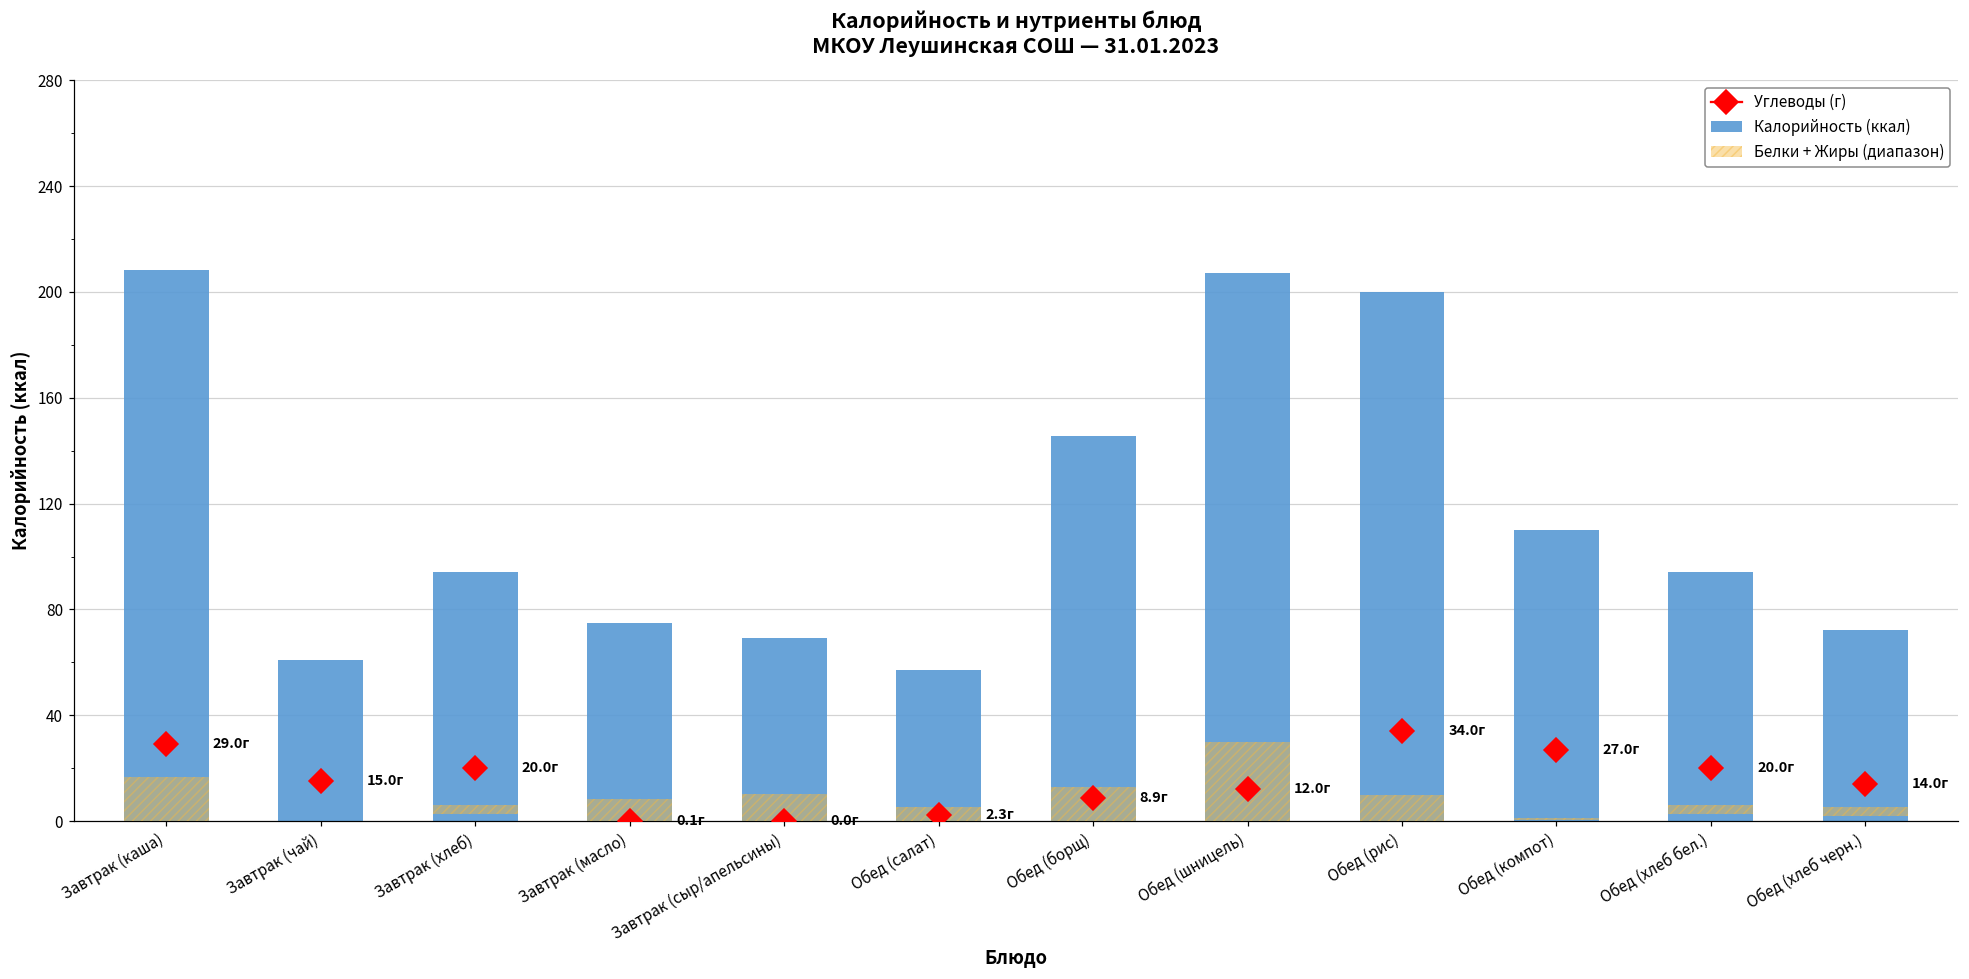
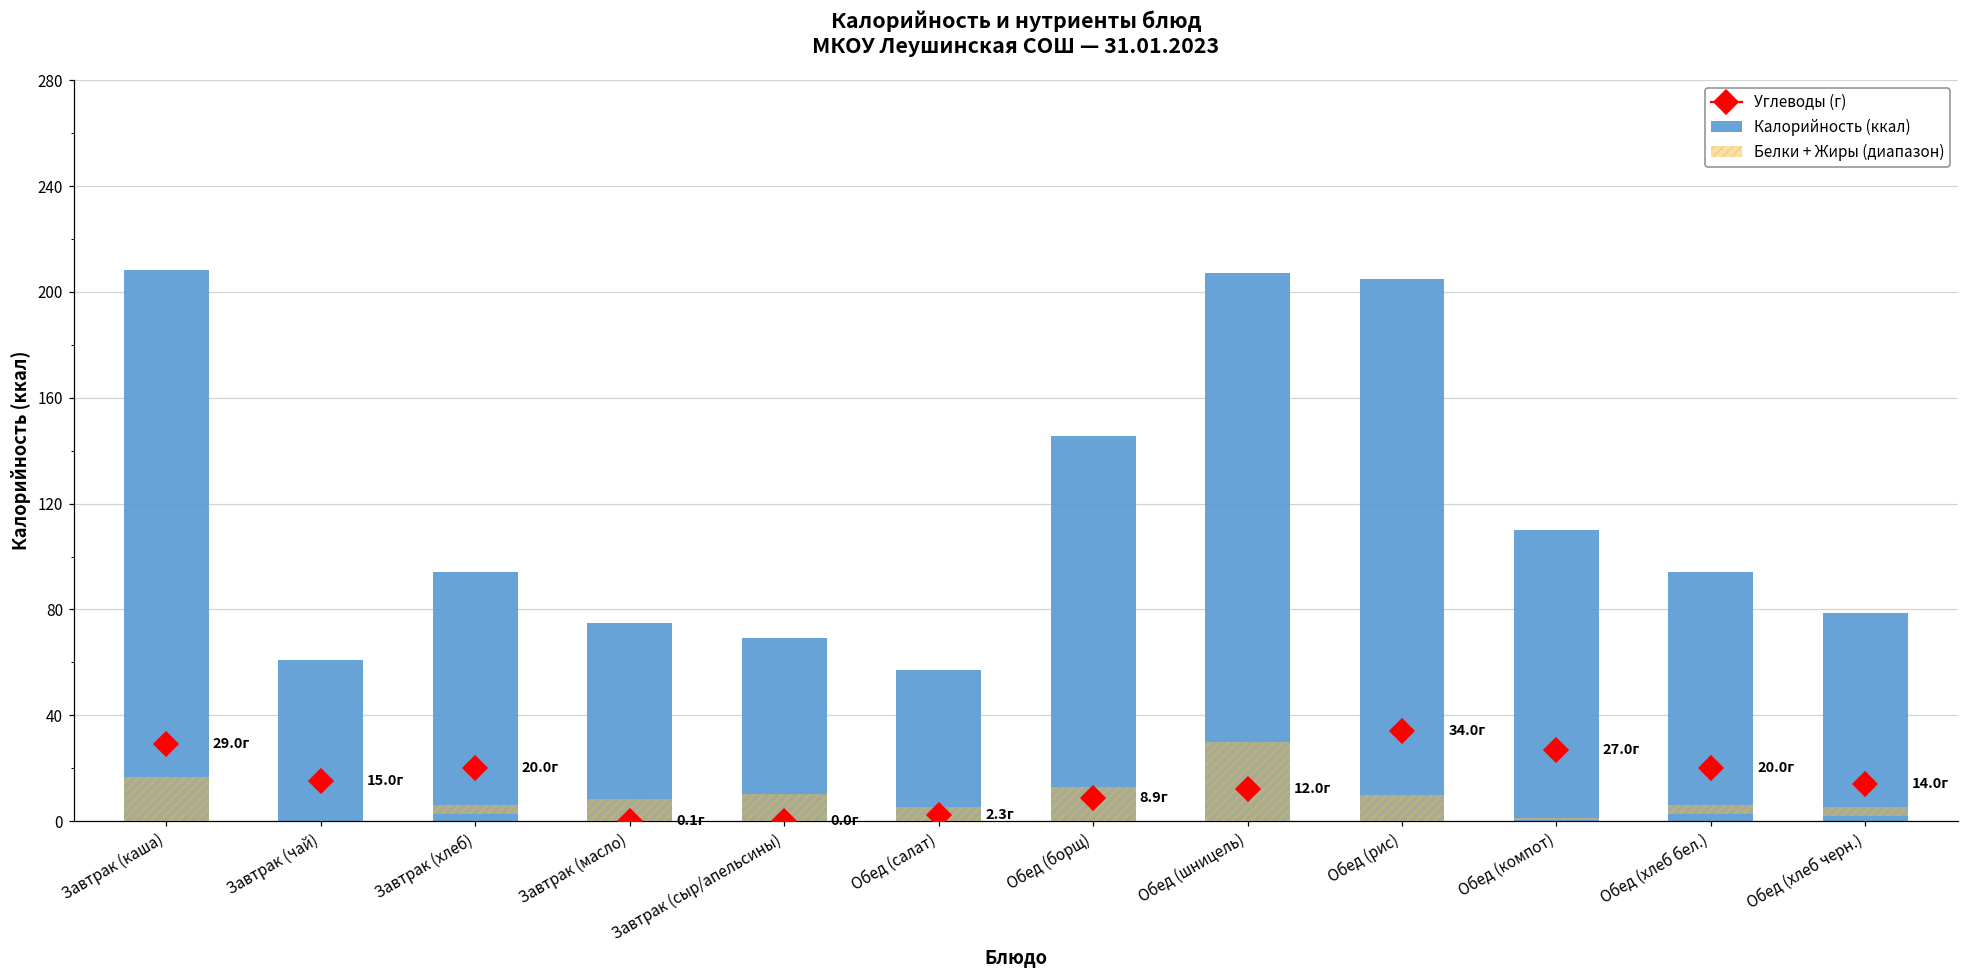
  {
    "Калорийность (ккал)": {
      "Завтрак (каша)": 208,
      "Завтрак (чай)": 61,
      "Завтрак (хлеб)": 94,
      "Завтрак (масло)": 75,
      "Завтрак (сыр/апельсины)": 69,
      "Обед (салат)": 57,
      "Обед (борщ)": 146,
      "Обед (шницель)": 207,
-     "Обед (рис)": 200,
+     "Обед (рис)": 205,
      "Обед (компот)": 110,
      "Обед (хлеб бел.)": 94,
-     "Обед (хлеб черн.)": 72
+     "Обед (хлеб черн.)": 79
    }
  }
